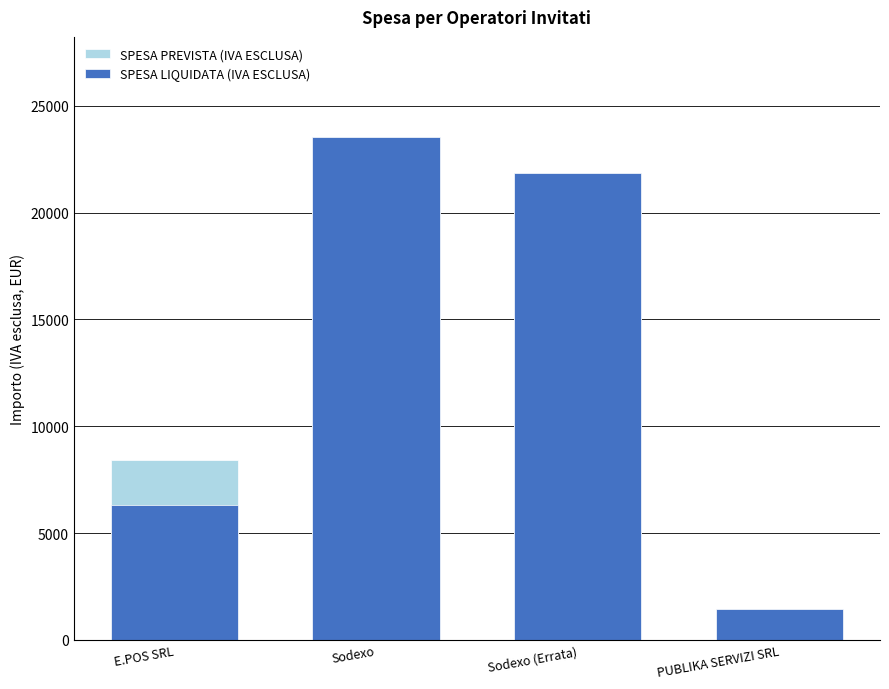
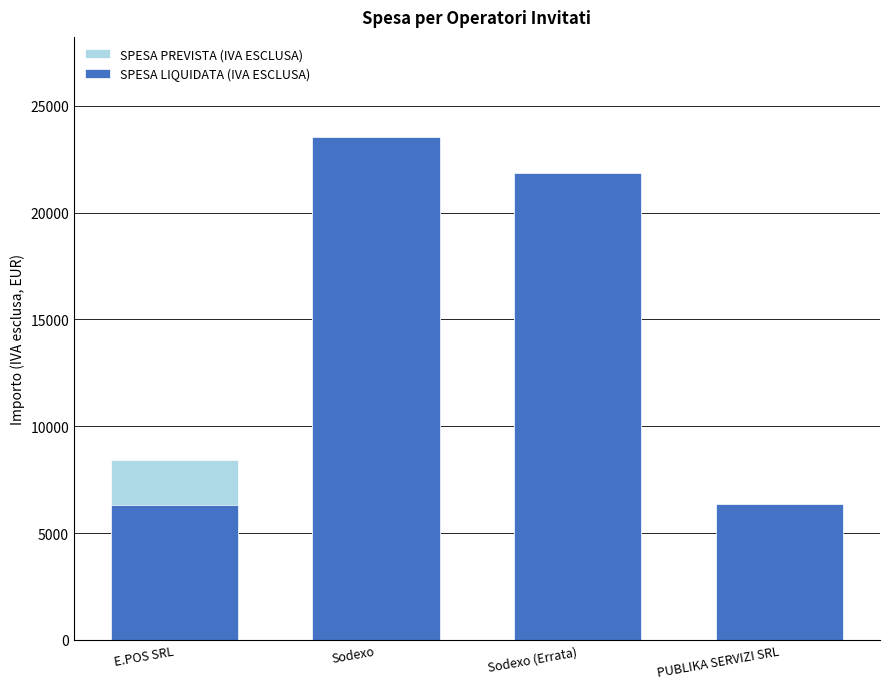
  {
    "SPESA PREVISTA (IVA ESCLUSA)": {
      "E.POS SRL": 8400,
      "Sodexo": 23500,
      "Sodexo (Errata)": 21800
    },
    "SPESA LIQUIDATA (IVA ESCLUSA)": {
      "Sodexo": 23500,
      "Sodexo (Errata)": 21800,
-     "PUBLIKA SERVIZI SRL": 1500
+     "PUBLIKA SERVIZI SRL": 6400
    }
  }
